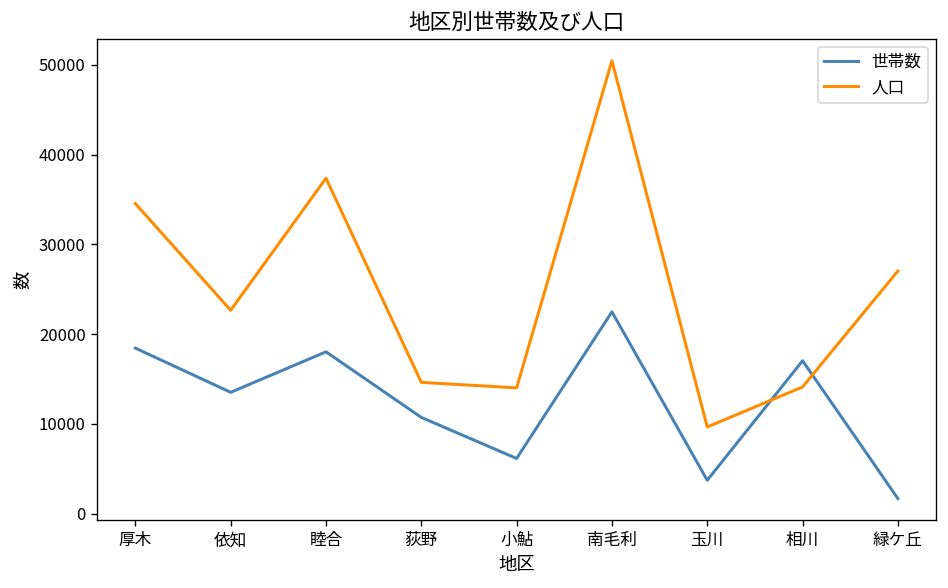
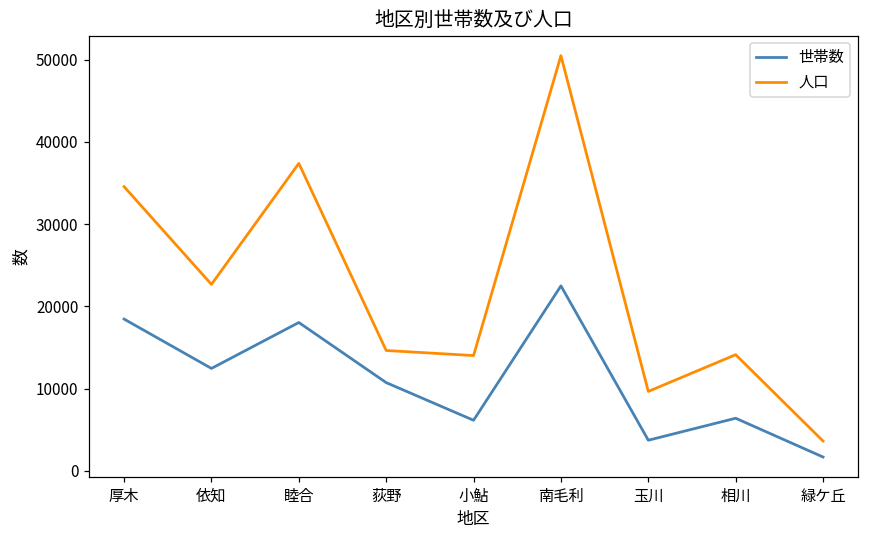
  {
    "世帯数": {
      "厚木": 18000,
-     "依知": 14000,
+     "依知": 12000,
      "睦合": 18000,
      "荻野": 11000,
      "小鮎": 6000,
      "南毛利": 22000,
      "玉川": 4000,
-     "相川": 17000,
+     "相川": 6000,
      "緑ケ丘": 2000
    },
    "人口": {
      "厚木": 35000,
      "依知": 23000,
      "睦合": 37000,
      "荻野": 15000,
      "小鮎": 14000,
      "南毛利": 50000,
      "玉川": 10000,
      "相川": 14000,
-     "緑ケ丘": 27000
+     "緑ケ丘": 4000
    }
  }
